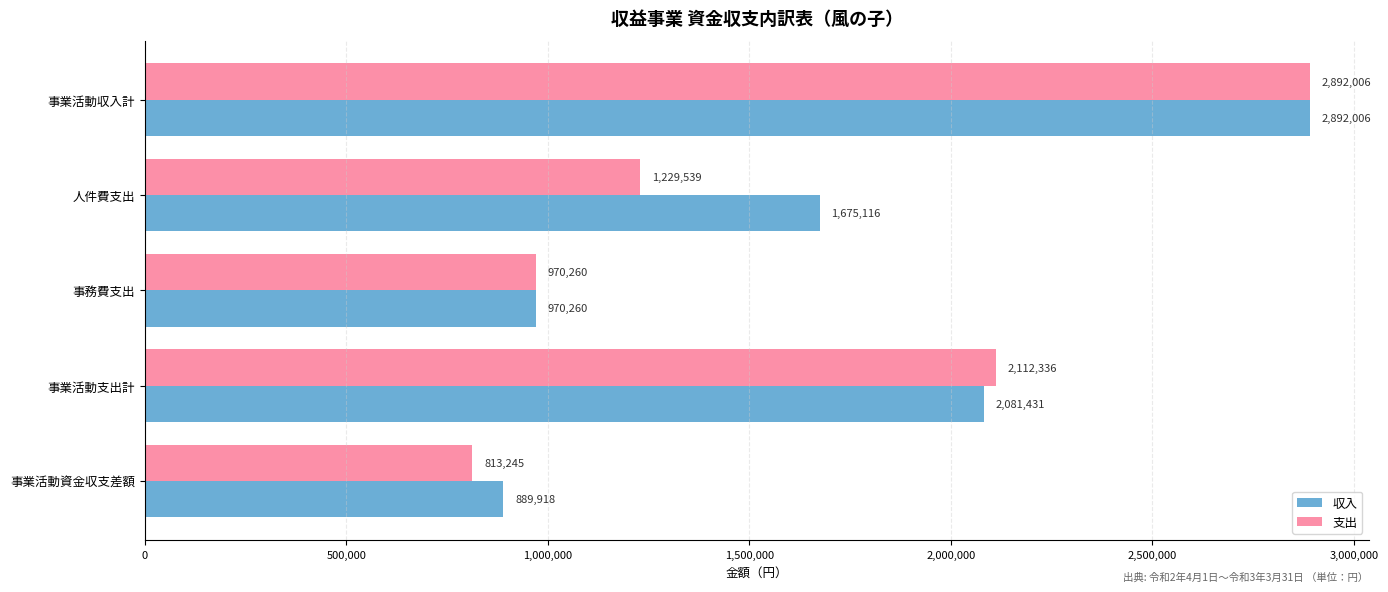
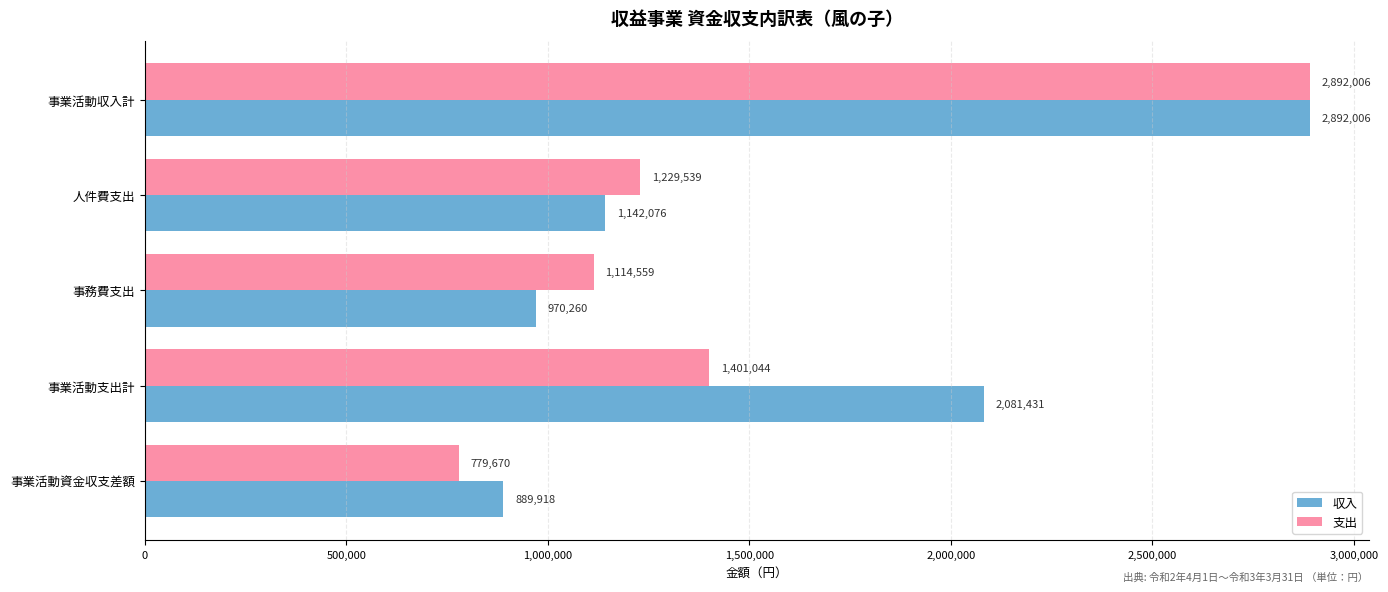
  {
    "収入": {
      "事業活動収入計": "2,892,006",
-     "人件費支出": "1,675,116",
+     "人件費支出": "1,142,076",
      "事務費支出": "970,260",
      "事業活動支出計": "2,081,431",
      "事業活動資金収支差額": "889,918"
    },
    "支出": {
      "事業活動収入計": "2,892,006",
      "人件費支出": "1,229,539",
-     "事務費支出": "970,260",
-     "事業活動支出計": "2,112,336",
-     "事業活動資金収支差額": "813,245"
+     "事務費支出": "1,114,559",
+     "事業活動支出計": "1,401,044",
+     "事業活動資金収支差額": "779,670"
    }
  }
